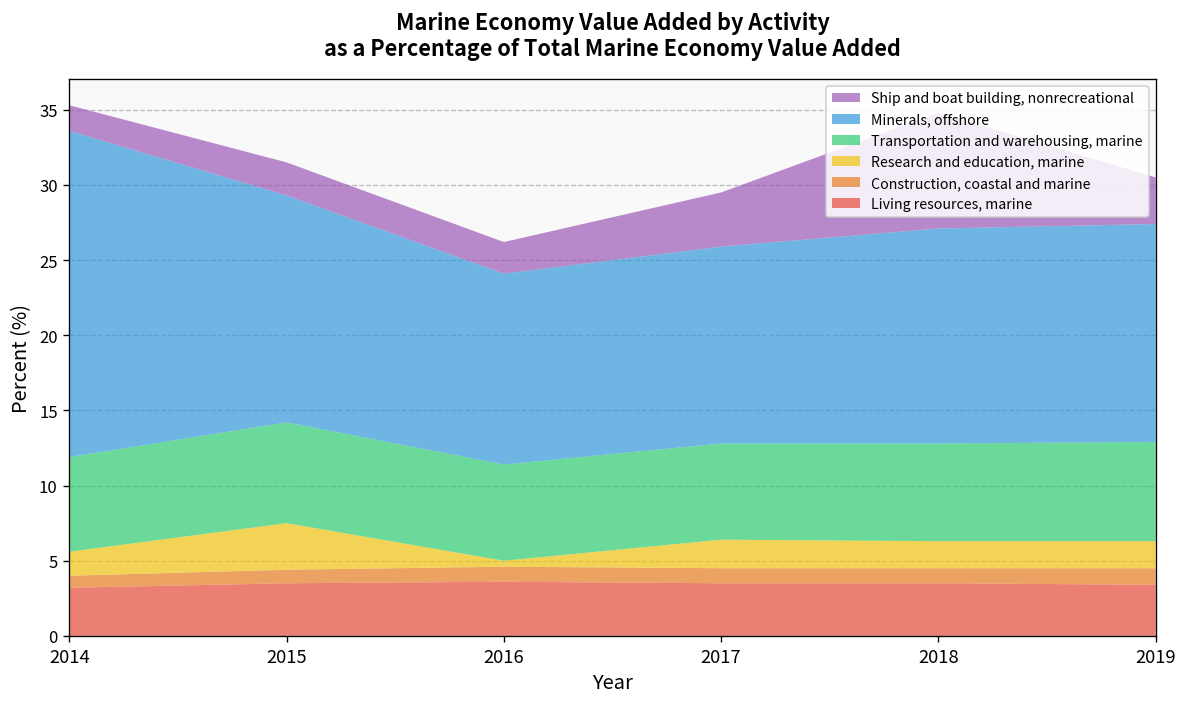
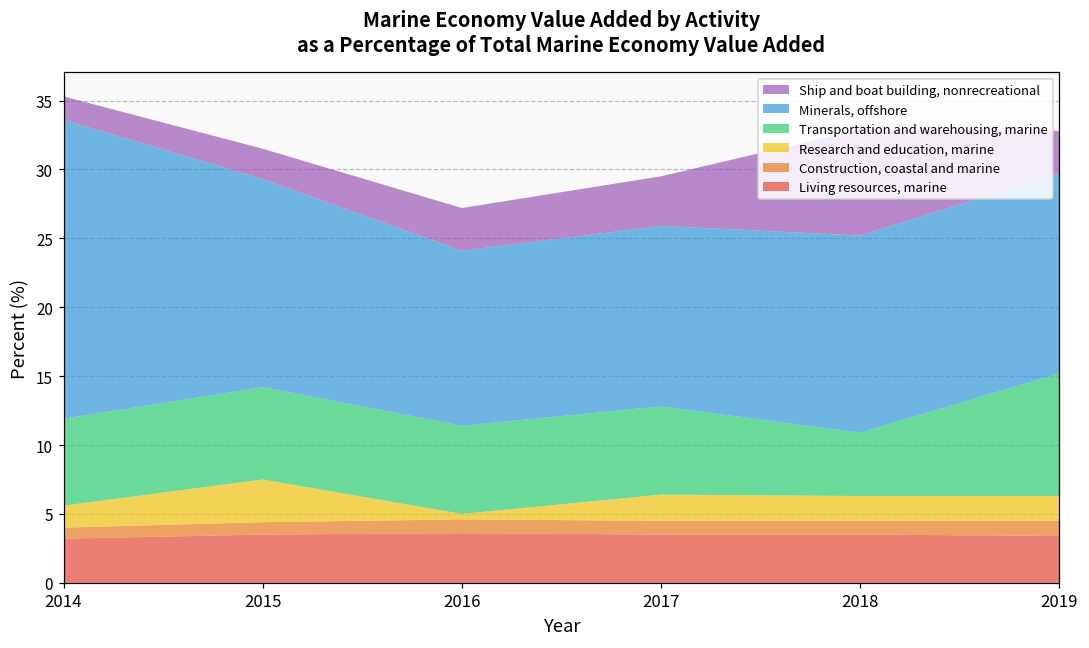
  {
    "Research and education, marine": {
      "2014": 1.6,
      "2015": 3.1,
      "2016": 0.4,
      "2017": 1.9,
      "2018": 1.8,
      "2019": 1.8
    },
    "Transportation and warehousing, marine": {
      "2014": 6.3,
      "2015": 6.7,
      "2016": 6.4,
      "2017": 6.4,
-     "2018": 6.5,
-     "2019": 6.6
+     "2018": 4.6,
+     "2019": 8.9
    },
    "Minerals, offshore": {
      "2014": 21.7,
      "2015": 15.1,
      "2016": 12.7,
      "2017": 13.1,
      "2018": 14.3,
      "2019": 14.5
    },
    "Ship and boat building, nonrecreational": {
      "2014": 1.7,
      "2015": 2.2,
-     "2016": 2.1,
+     "2016": 3.1,
      "2017": 3.6,
      "2019": 3.1
    }
  }
